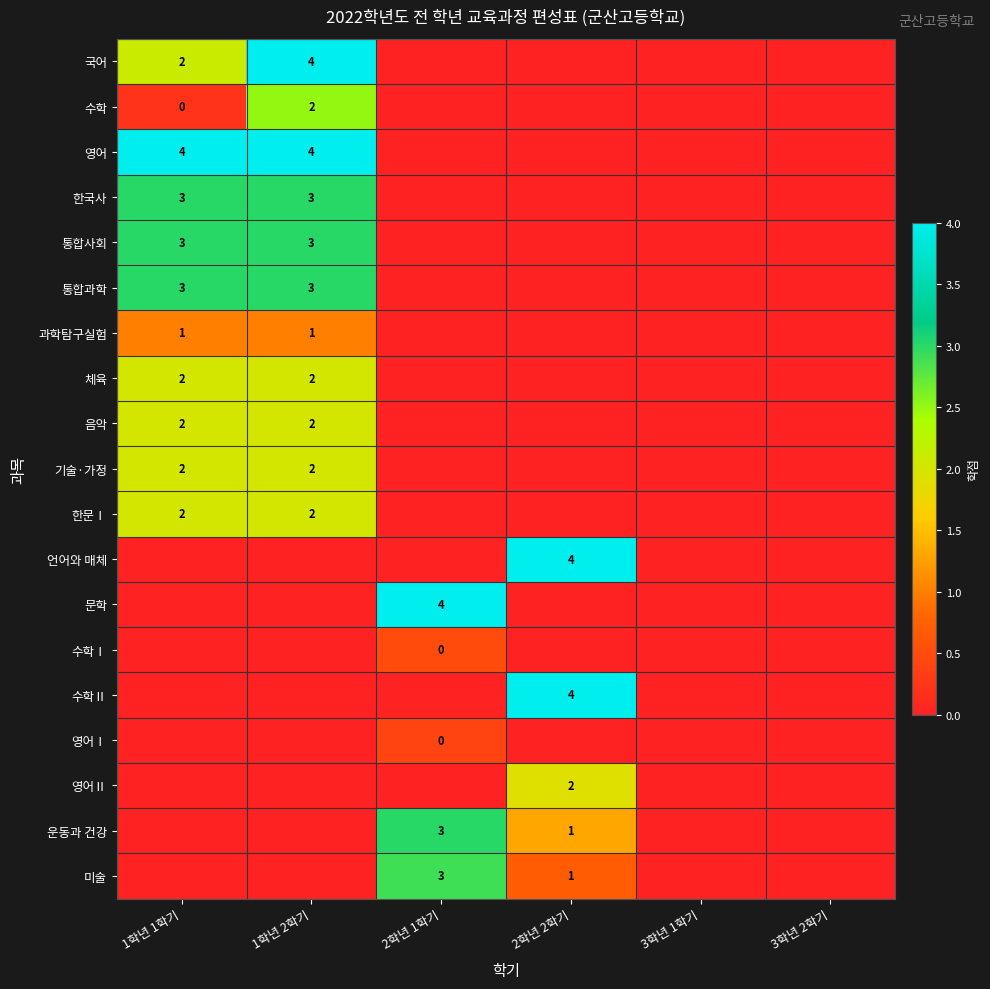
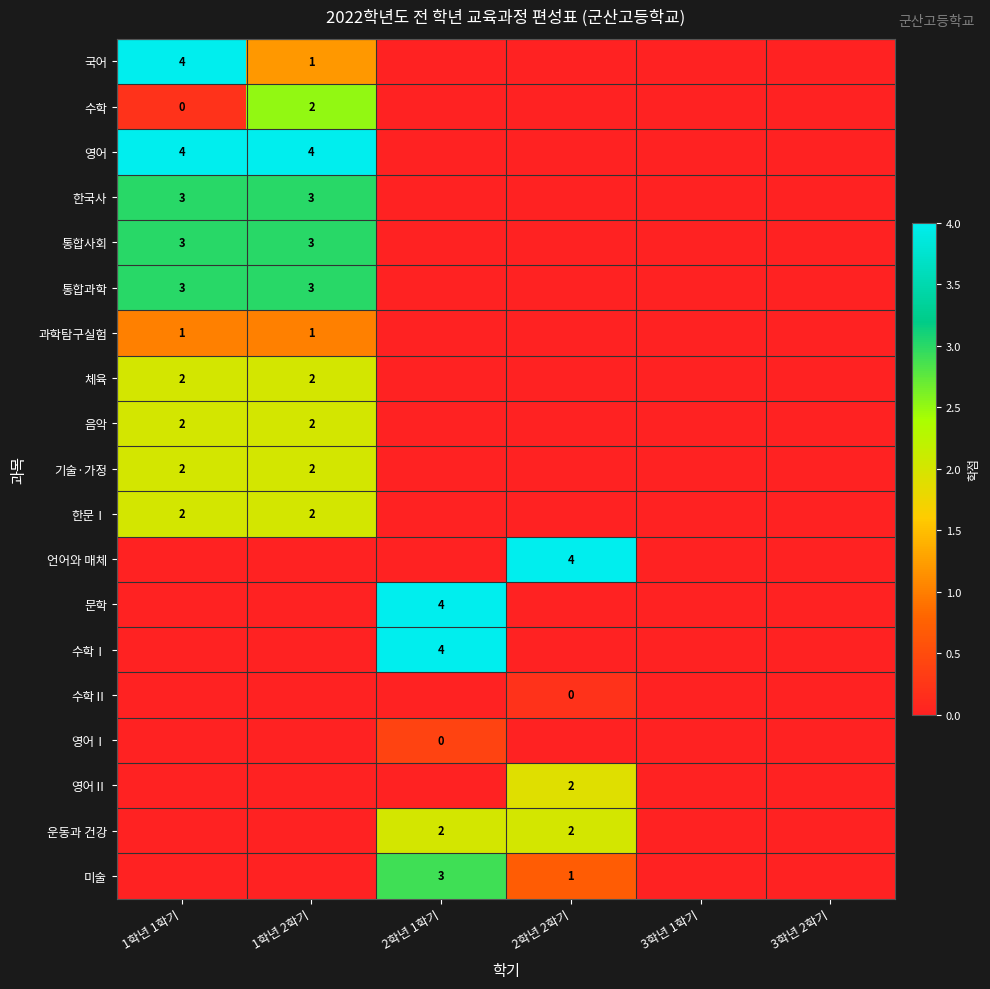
  {
    "국어": {
-     "1학년 1학기": 2,
-     "1학년 2학기": 4
+     "1학년 1학기": 4,
+     "1학년 2학기": 1
    },
    "수학": {
      "1학년 1학기": 0,
      "1학년 2학기": 2
    },
    "영어": {
      "1학년 1학기": 4,
      "1학년 2학기": 4
    },
    "한국사": {
      "1학년 1학기": 3,
      "1학년 2학기": 3
    },
    "통합사회": {
      "1학년 1학기": 3,
      "1학년 2학기": 3
    },
    "통합과학": {
      "1학년 1학기": 3,
      "1학년 2학기": 3
    },
    "과학탐구실험": {
      "1학년 1학기": 1,
      "1학년 2학기": 1
    },
    "체육": {
      "1학년 1학기": 2,
      "1학년 2학기": 2
    },
    "음악": {
      "1학년 1학기": 2,
      "1학년 2학기": 2
    },
    "기술·가정": {
      "1학년 1학기": 2,
      "1학년 2학기": 2
    },
    "한문Ⅰ": {
      "1학년 1학기": 2,
      "1학년 2학기": 2
    },
    "언어와 매체": {
      "2학년 2학기": 4
    },
    "문학": {
      "2학년 1학기": 4
    },
    "수학Ⅰ": {
-     "2학년 1학기": 0
+     "2학년 1학기": 4
    },
    "수학Ⅱ": {
-     "2학년 2학기": 4
+     "2학년 2학기": 0
    },
    "영어Ⅰ": {
      "2학년 1학기": 0
    },
    "영어Ⅱ": {
      "2학년 2학기": 2
    },
    "운동과 건강": {
-     "2학년 1학기": 3,
-     "2학년 2학기": 1
+     "2학년 1학기": 2,
+     "2학년 2학기": 2
    },
    "미술": {
      "2학년 1학기": 3,
      "2학년 2학기": 1
    }
  }
